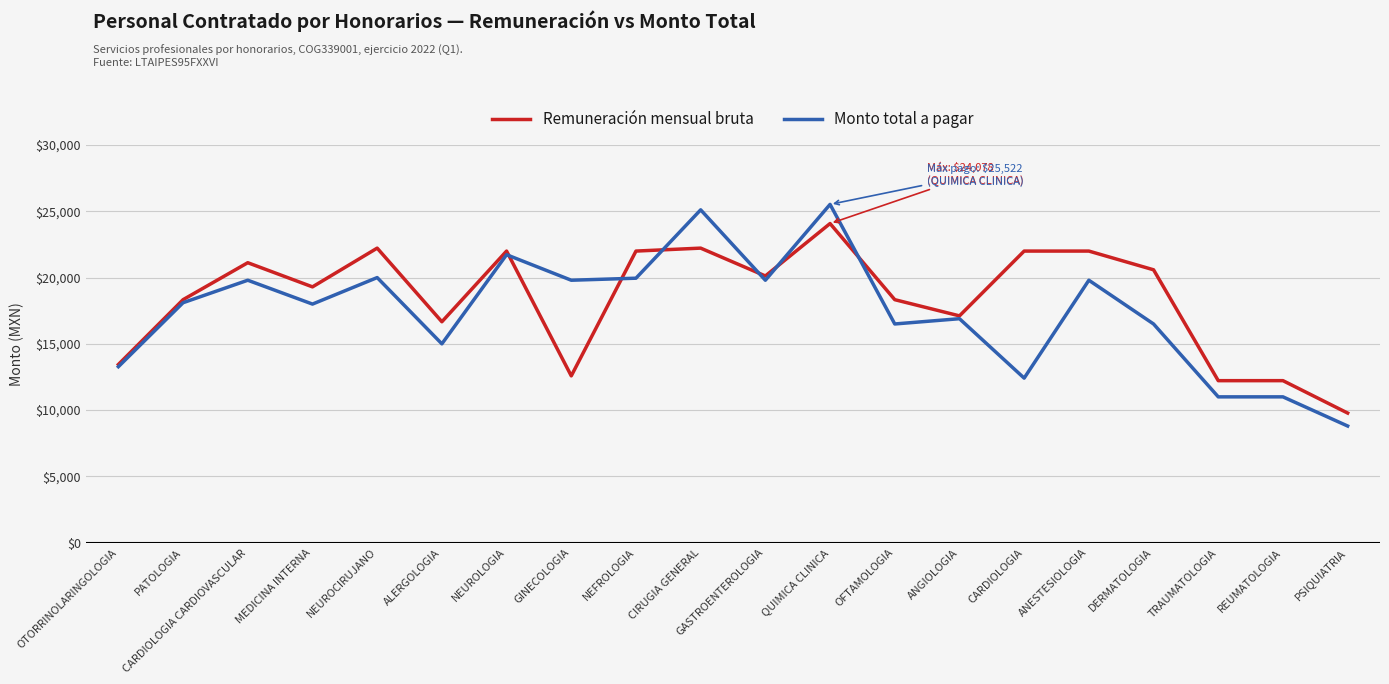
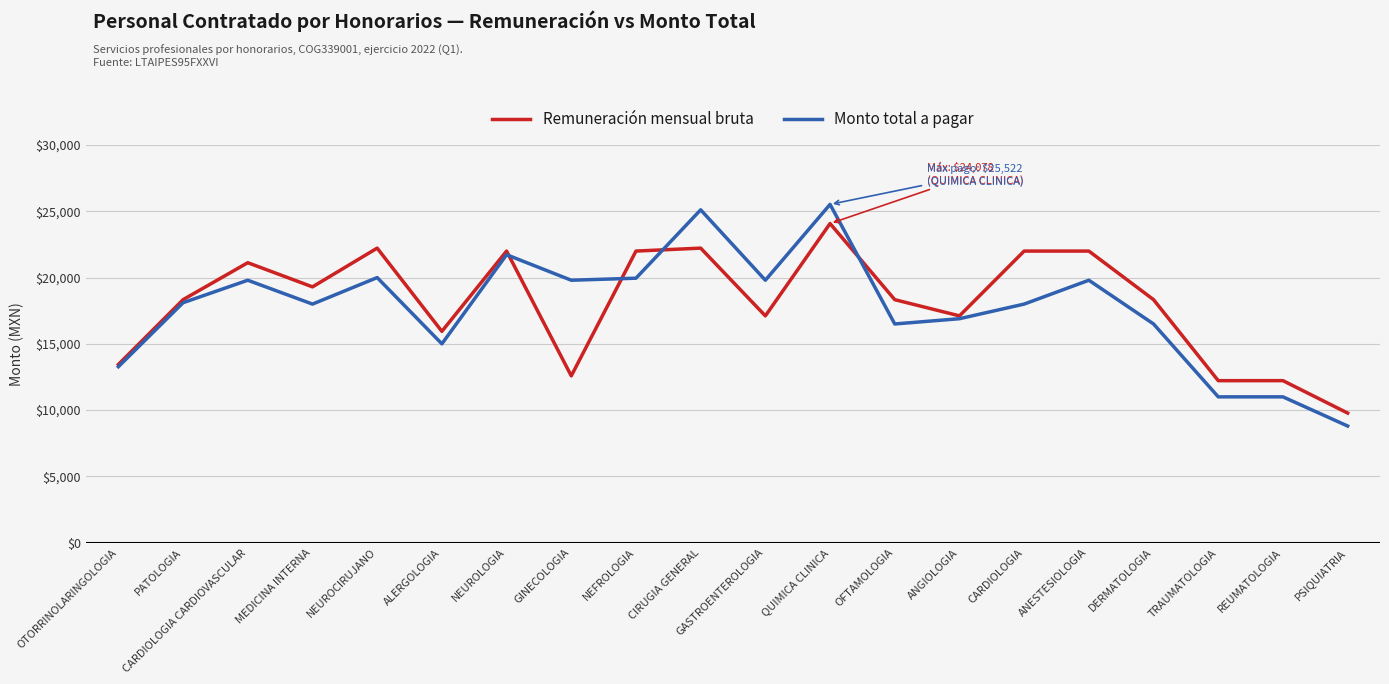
  {
    "Remuneración mensual bruta": {
      "PATOLOGIA": "$18,300",
      "CARDIOLOGIA CARDIOVASCULAR": "$21,100",
      "MEDICINA INTERNA": "$19,300",
      "NEUROCIRUJANO": "$22,200",
-     "ALERGOLOGIA": "$16,700",
+     "ALERGOLOGIA": "$15,900",
      "NEUROLOGIA": "$22,000",
      "GINECOLOGIA": "$12,600",
      "NEFROLOGIA": "$22,000",
      "CIRUGIA GENERAL": "$22,200",
-     "GASTROENTEROLOGIA": "$20,100",
+     "GASTROENTEROLOGIA": "$17,100",
      "OFTAMOLOGIA": "$18,300",
      "ANGIOLOGIA": "$17,100",
      "CARDIOLOGIA": "$22,000",
      "ANESTESIOLOGIA": "$22,000",
-     "DERMATOLOGIA": "$20,600",
+     "DERMATOLOGIA": "$18,300",
      "TRAUMATOLOGIA": "$12,200",
      "REUMATOLOGIA": "$12,200",
      "PSIQUIATRIA": "$9,800"
    },
    "Monto total a pagar": {
      "PATOLOGIA": "$18,100",
      "CARDIOLOGIA CARDIOVASCULAR": "$19,800",
      "MEDICINA INTERNA": "$18,000",
      "NEUROCIRUJANO": "$20,000",
      "ALERGOLOGIA": "$15,000",
      "NEUROLOGIA": "$21,700",
      "GINECOLOGIA": "$19,800",
      "NEFROLOGIA": "$20,000",
      "CIRUGIA GENERAL": "$25,100",
      "GASTROENTEROLOGIA": "$19,800",
      "OFTAMOLOGIA": "$16,500",
      "ANGIOLOGIA": "$16,900",
-     "CARDIOLOGIA": "$12,400",
+     "CARDIOLOGIA": "$18,000",
      "ANESTESIOLOGIA": "$19,800",
      "DERMATOLOGIA": "$16,500",
      "TRAUMATOLOGIA": "$11,000",
      "REUMATOLOGIA": "$11,000",
      "PSIQUIATRIA": "$8,800"
    }
  }
